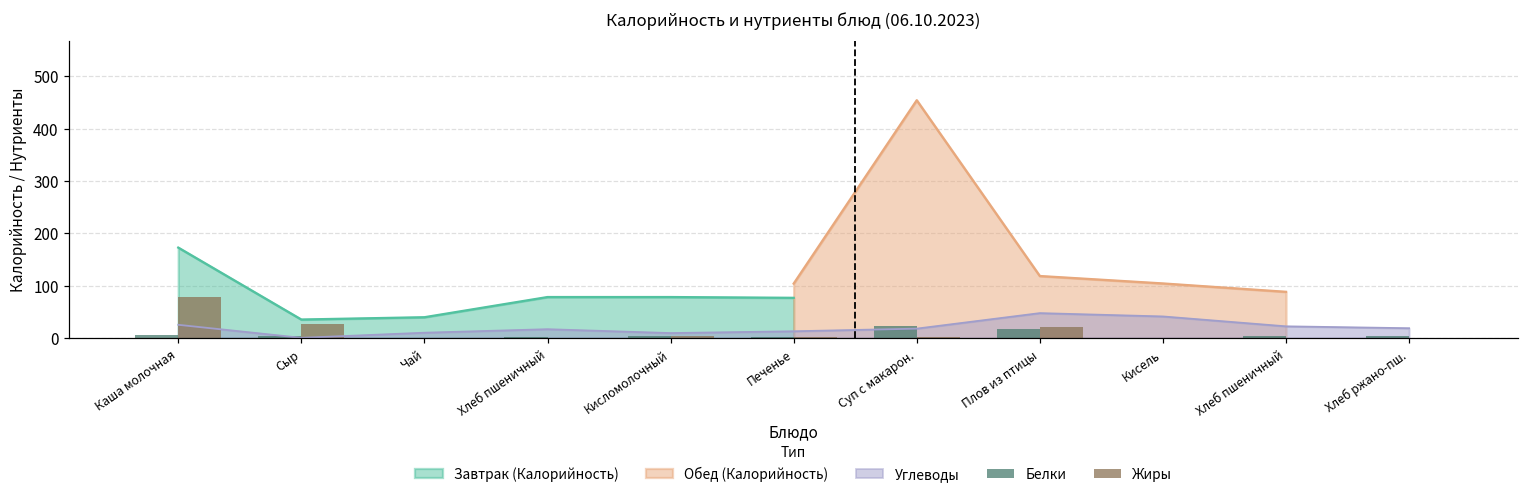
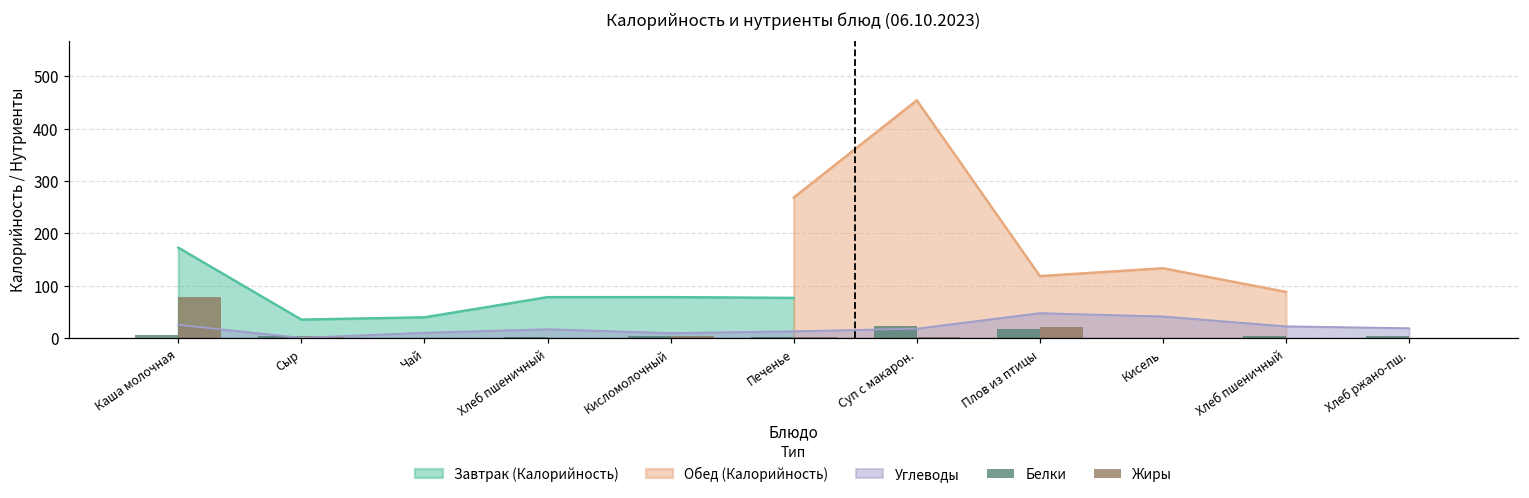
  {
    "Завтрак (Калорийность)": {
      "Каша молочная": 170,
      "Сыр": 40,
      "Чай": 40,
      "Хлеб пшеничный": 80,
      "Кисломолочный": 80,
      "Печенье": 80
    },
    "Белки": {
      "Чай": 0,
      "Суп с макарон.": 20,
      "Плов из птицы": 20,
      "Кисель": 0
    },
    "Жиры": {
      "Каша молочная": 80,
-     "Сыр": 30,
+     "Сыр": 0,
      "Чай": 0,
      "Плов из птицы": 20,
      "Кисель": 0
    },
    "Обед (Калорийность)": {
-     "Печенье": 100,
+     "Печенье": 270,
      "Суп с макарон.": 450,
      "Плов из птицы": 120,
-     "Кисель": 100,
+     "Кисель": 130,
      "Хлеб пшеничный": 90
    },
    "Углеводы": {
      "Каша молочная": 20,
      "Сыр": 0,
      "Чай": 10,
      "Кисломолочный": 10,
      "Печенье": 10,
      "Суп с макарон.": 20,
      "Плов из птицы": 50,
      "Кисель": 40,
      "Хлеб ржано-пш.": 20
    }
  }
